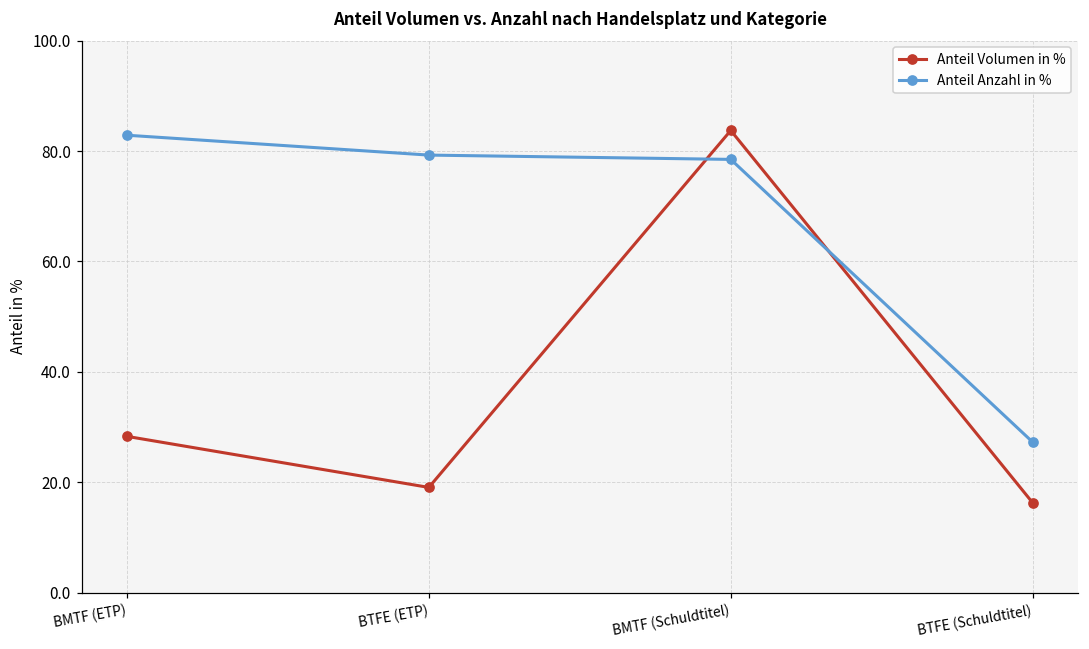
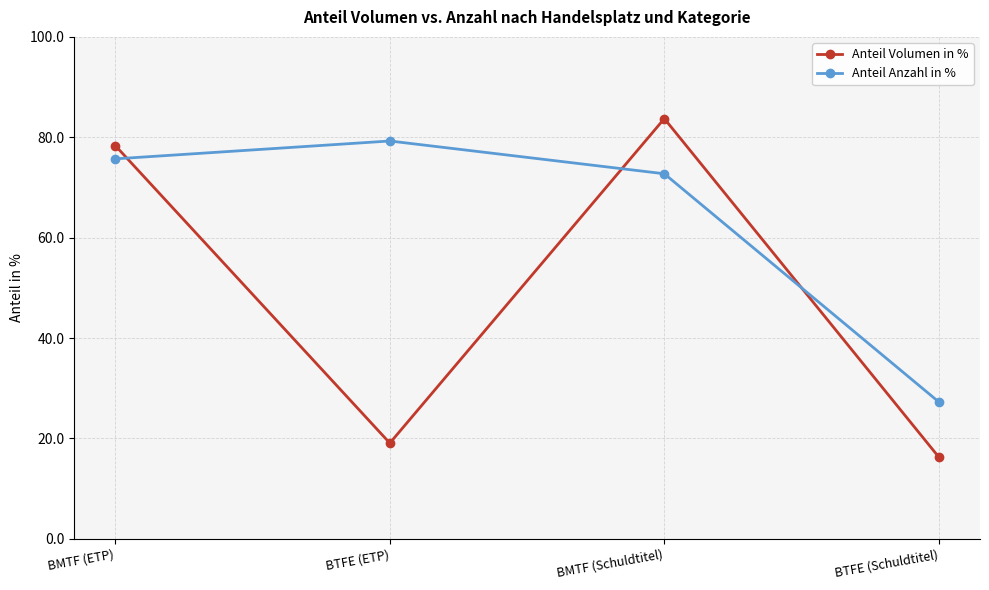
  {
    "Anteil Volumen in %": {
-     "BMTF (ETP)": 28,
+     "BMTF (ETP)": 78,
      "BTFE (ETP)": 19,
      "BMTF (Schuldtitel)": 84,
      "BTFE (Schuldtitel)": 16
    },
    "Anteil Anzahl in %": {
-     "BMTF (ETP)": 83,
+     "BMTF (ETP)": 76,
      "BTFE (ETP)": 79,
-     "BMTF (Schuldtitel)": 78,
+     "BMTF (Schuldtitel)": 73,
      "BTFE (Schuldtitel)": 27
    }
  }
